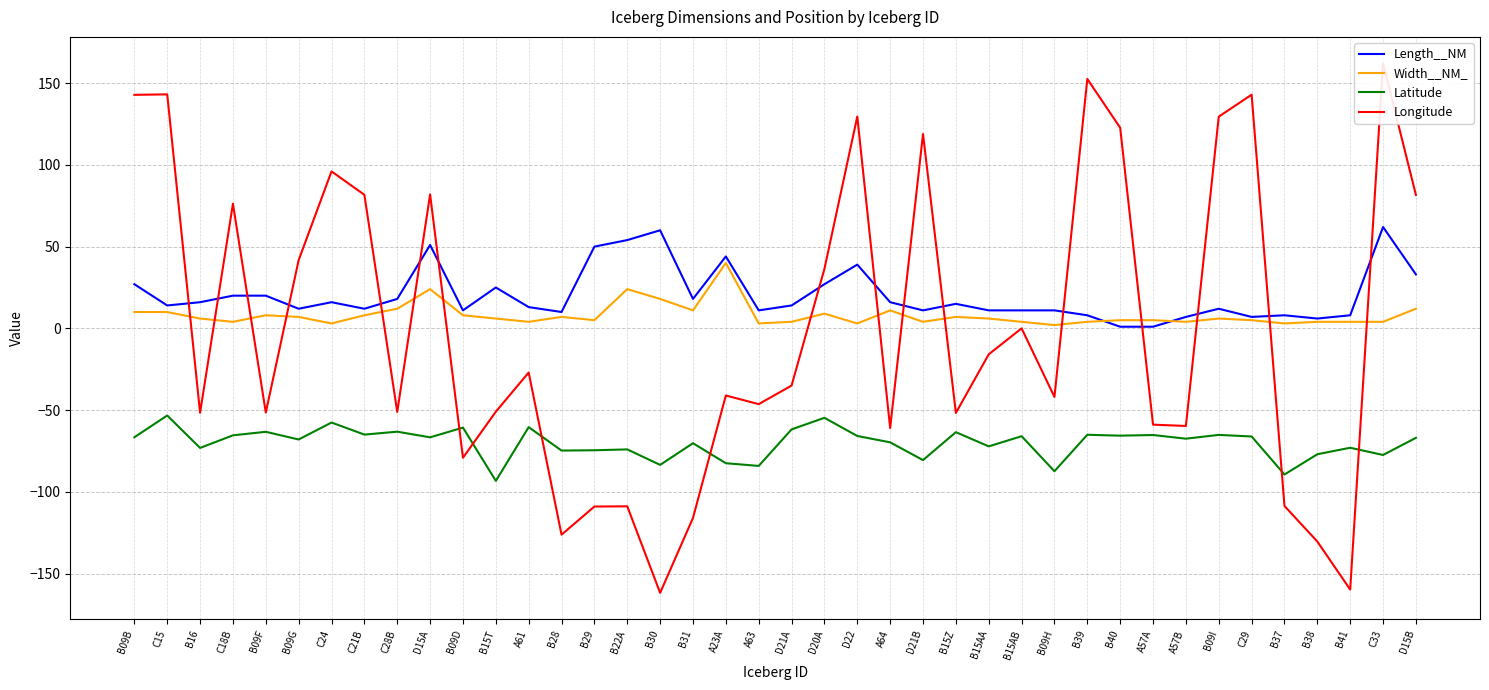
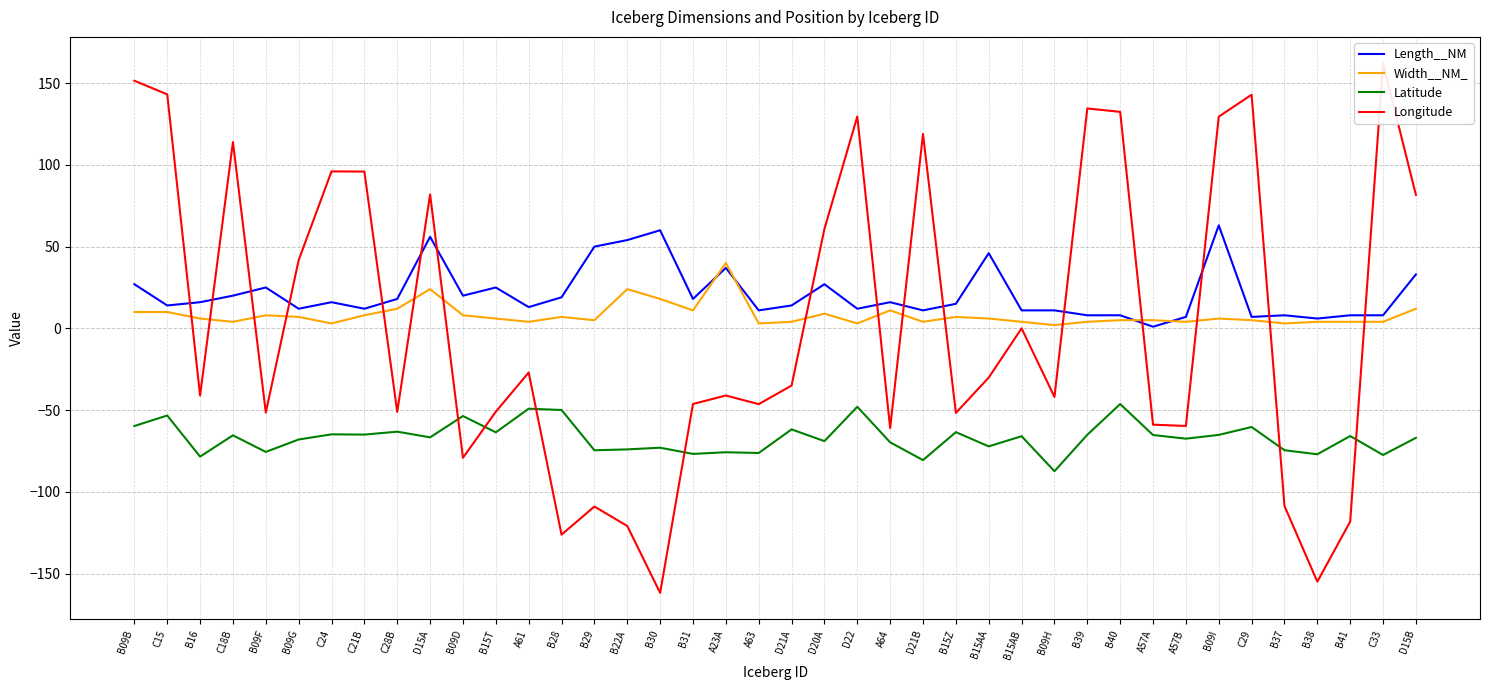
  {
    "Length__NM": {
      "B09B": 27,
      "C15": 14,
      "B16": 16,
      "C18B": 20,
-     "B09F": 20,
+     "B09F": 25,
      "B09G": 12,
      "C24": 16,
      "C21B": 12,
      "C28B": 18,
-     "D15A": 51,
-     "B09D": 11,
+     "D15A": 56,
+     "B09D": 20,
      "B15T": 25,
      "A61": 13,
-     "B28": 10,
+     "B28": 19,
      "B29": 50,
      "B22A": 54,
      "B30": 60,
      "B31": 18,
-     "A23A": 44,
+     "A23A": 37,
      "A63": 11,
      "D21A": 14,
      "D20A": 27,
-     "D22": 39,
+     "D22": 12,
      "A64": 16,
      "D21B": 11,
      "B15Z": 15,
-     "B15AA": 11,
+     "B15AA": 46,
      "B15AB": 11,
      "B09H": 11,
      "B39": 8,
-     "B40": 1,
+     "B40": 8,
      "A57A": 1,
      "A57B": 7,
-     "B09I": 12,
+     "B09I": 63,
      "C29": 7,
      "B37": 8,
      "B38": 6,
      "B41": 8,
-     "C33": 62,
+     "C33": 8,
      "D15B": 33
    },
    "Width__NM_": {
      "B09B": 10,
      "C15": 10,
      "B16": 6,
      "C18B": 4,
      "B09F": 8,
      "B09G": 7,
      "C24": 3,
      "C21B": 8,
      "C28B": 12,
      "D15A": 24,
      "B09D": 8,
      "B15T": 6,
      "A61": 4,
      "B28": 7,
      "B29": 5,
      "B22A": 24,
      "B30": 18,
      "B31": 11,
      "A23A": 40,
      "A63": 3,
      "D21A": 4,
      "D20A": 9,
      "D22": 3,
      "A64": 11,
      "D21B": 4,
      "B15Z": 7,
      "B15AA": 6,
      "B15AB": 4,
      "B09H": 2,
      "B39": 4,
      "B40": 5,
      "A57A": 5,
      "A57B": 4,
      "B09I": 6,
      "C29": 5,
      "B37": 3,
      "B38": 4,
      "B41": 4,
      "C33": 4,
      "D15B": 12
    },
    "Latitude": {
-     "B09B": -67,
+     "B09B": -60,
      "C15": -53,
-     "B16": -73,
+     "B16": -78,
      "C18B": -65,
-     "B09F": -63,
+     "B09F": -76,
      "B09G": -68,
-     "C24": -58,
+     "C24": -65,
      "C21B": -65,
      "C28B": -63,
      "D15A": -67,
-     "B09D": -61,
-     "B15T": -93,
-     "A61": -60,
-     "B28": -75,
+     "B09D": -54,
+     "B15T": -64,
+     "A61": -49,
+     "B28": -50,
      "B29": -75,
      "B22A": -74,
-     "B30": -84,
-     "B31": -70,
-     "A23A": -83,
-     "A63": -84,
+     "B30": -73,
+     "B31": -77,
+     "A23A": -76,
+     "A63": -76,
      "D21A": -62,
-     "D20A": -55,
-     "D22": -66,
+     "D20A": -69,
+     "D22": -48,
      "A64": -70,
      "D21B": -81,
      "B15Z": -64,
      "B15AA": -72,
      "B15AB": -66,
      "B09H": -87,
      "B39": -65,
-     "B40": -66,
+     "B40": -46,
      "A57A": -65,
      "A57B": -67,
      "B09I": -65,
-     "C29": -66,
-     "B37": -89,
+     "C29": -60,
+     "B37": -75,
      "B38": -77,
-     "B41": -73,
+     "B41": -66,
      "C33": -77,
      "D15B": -67
    },
    "Longitude": {
-     "B09B": 143,
+     "B09B": 151,
      "C15": 143,
-     "B16": -52,
-     "C18B": 76,
+     "B16": -41,
+     "C18B": 114,
      "B09F": -52,
      "B09G": 42,
      "C24": 96,
-     "C21B": 82,
+     "C21B": 96,
      "C28B": -51,
      "D15A": 82,
      "B09D": -79,
      "B15T": -51,
      "A61": -27,
      "B28": -126,
      "B29": -109,
-     "B22A": -109,
+     "B22A": -121,
      "B30": -162,
-     "B31": -116,
+     "B31": -46,
      "A23A": -41,
      "A63": -46,
      "D21A": -35,
-     "D20A": 36,
+     "D20A": 61,
      "D22": 130,
      "A64": -61,
      "D21B": 119,
      "B15Z": -52,
-     "B15AA": -16,
+     "B15AA": -30,
      "B15AB": 0,
      "B09H": -42,
-     "B39": 153,
-     "B40": 123,
+     "B39": 135,
+     "B40": 132,
      "A57A": -59,
      "A57B": -60,
      "B09I": 130,
      "C29": 143,
      "B37": -109,
-     "B38": -130,
-     "B41": -160,
+     "B38": -155,
+     "B41": -118,
      "D15B": 82
    }
  }
